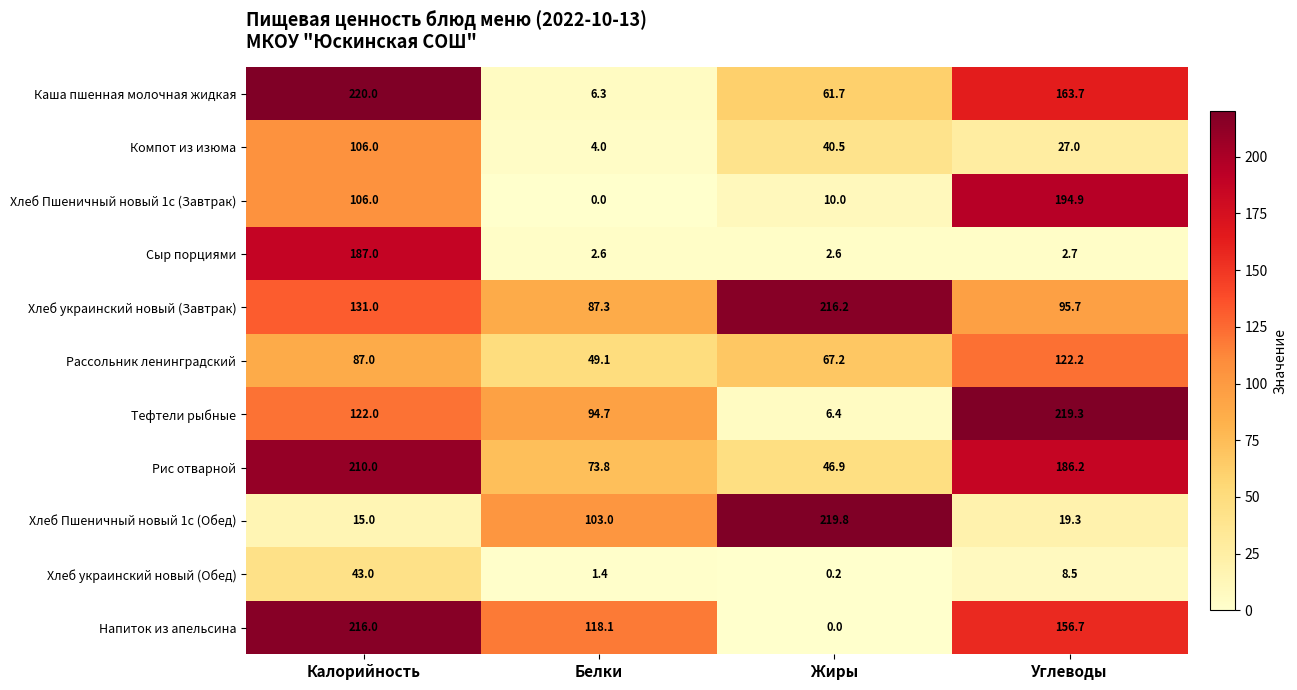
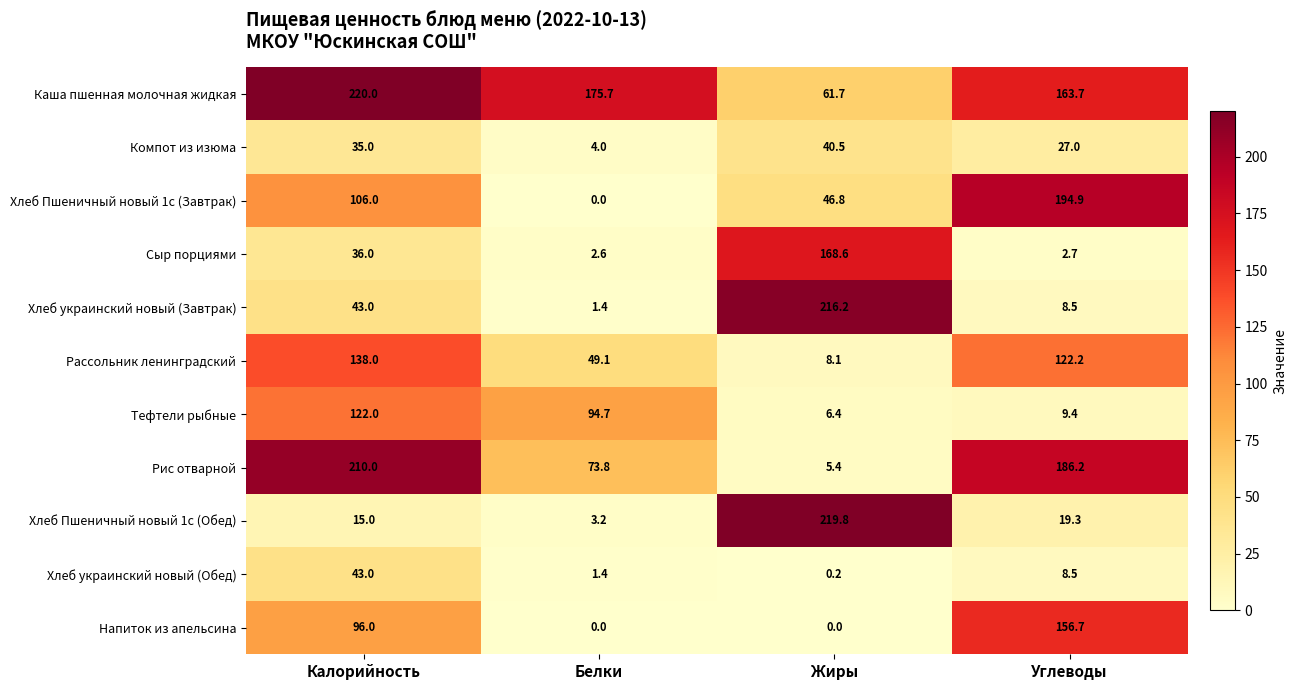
  {
    "Каша пшенная молочная жидкая": {
      "Калорийность": 220.0,
-     "Белки": 6.3,
+     "Белки": 175.7,
      "Жиры": 61.7,
      "Углеводы": 163.7
    },
    "Компот из изюма": {
-     "Калорийность": 106.0,
+     "Калорийность": 35.0,
      "Белки": 4.0,
      "Жиры": 40.5,
      "Углеводы": 27.0
    },
    "Хлеб Пшеничный новый 1с (Завтрак)": {
      "Калорийность": 106.0,
      "Белки": 0.0,
-     "Жиры": 10.0,
+     "Жиры": 46.8,
      "Углеводы": 194.9
    },
    "Сыр порциями": {
-     "Калорийность": 187.0,
+     "Калорийность": 36.0,
      "Белки": 2.6,
-     "Жиры": 2.6,
+     "Жиры": 168.6,
      "Углеводы": 2.7
    },
    "Хлеб украинский новый (Завтрак)": {
-     "Калорийность": 131.0,
-     "Белки": 87.3,
+     "Калорийность": 43.0,
+     "Белки": 1.4,
      "Жиры": 216.2,
-     "Углеводы": 95.7
+     "Углеводы": 8.5
    },
    "Рассольник ленинградский": {
-     "Калорийность": 87.0,
+     "Калорийность": 138.0,
      "Белки": 49.1,
-     "Жиры": 67.2,
+     "Жиры": 8.1,
      "Углеводы": 122.2
    },
    "Тефтели рыбные": {
      "Калорийность": 122.0,
      "Белки": 94.7,
      "Жиры": 6.4,
-     "Углеводы": 219.3
+     "Углеводы": 9.4
    },
    "Рис отварной": {
      "Калорийность": 210.0,
      "Белки": 73.8,
-     "Жиры": 46.9,
+     "Жиры": 5.4,
      "Углеводы": 186.2
    },
    "Хлеб Пшеничный новый 1с (Обед)": {
      "Калорийность": 15.0,
-     "Белки": 103.0,
+     "Белки": 3.2,
      "Жиры": 219.8,
      "Углеводы": 19.3
    },
    "Хлеб украинский новый (Обед)": {
      "Калорийность": 43.0,
      "Белки": 1.4,
      "Жиры": 0.2,
      "Углеводы": 8.5
    },
    "Напиток из апельсина": {
-     "Калорийность": 216.0,
-     "Белки": 118.1,
+     "Калорийность": 96.0,
+     "Белки": 0.0,
      "Жиры": 0.0,
      "Углеводы": 156.7
    }
  }
